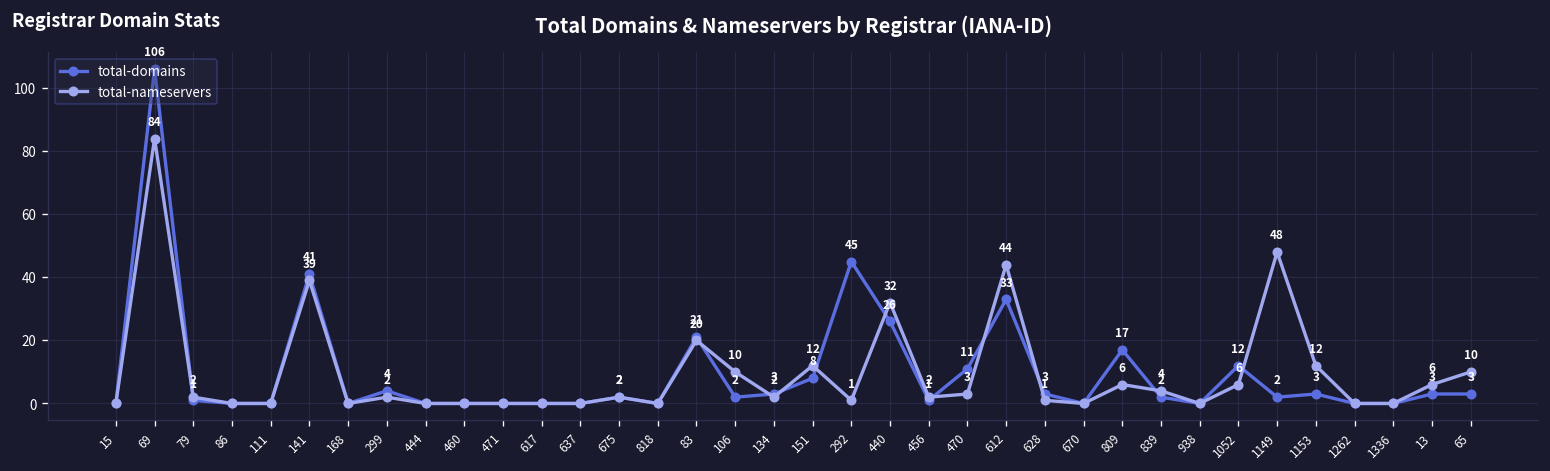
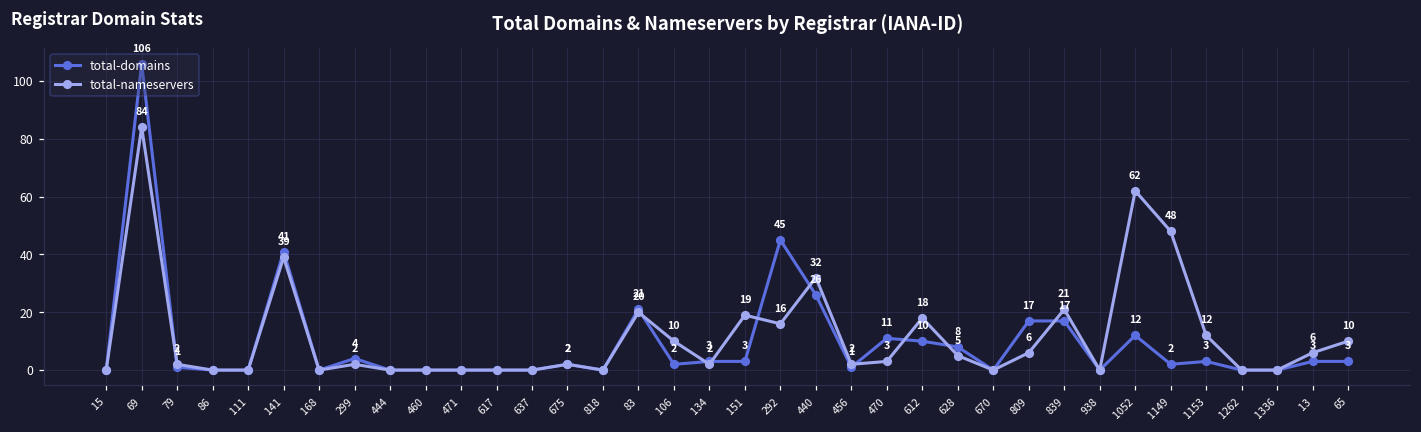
  {
    "total-domains": {
-     "151": 8,
+     "151": 3,
      "292": 45,
      "470": 11,
-     "612": 33,
-     "628": 3,
+     "612": 10,
+     "628": 8,
      "809": 17,
-     "839": 2,
+     "839": 17,
      "1052": 12,
      "1149": 2,
      "1153": 3
    },
    "total-nameservers": {
      "69": 84,
      "106": 10,
-     "151": 12,
-     "292": 1,
+     "151": 19,
+     "292": 16,
      "440": 32,
-     "612": 44,
-     "628": 1,
+     "612": 18,
+     "628": 5,
      "809": 6,
-     "839": 4,
-     "1052": 6,
+     "839": 21,
+     "1052": 62,
      "1149": 48,
      "1153": 12,
      "65": 10
    }
  }
